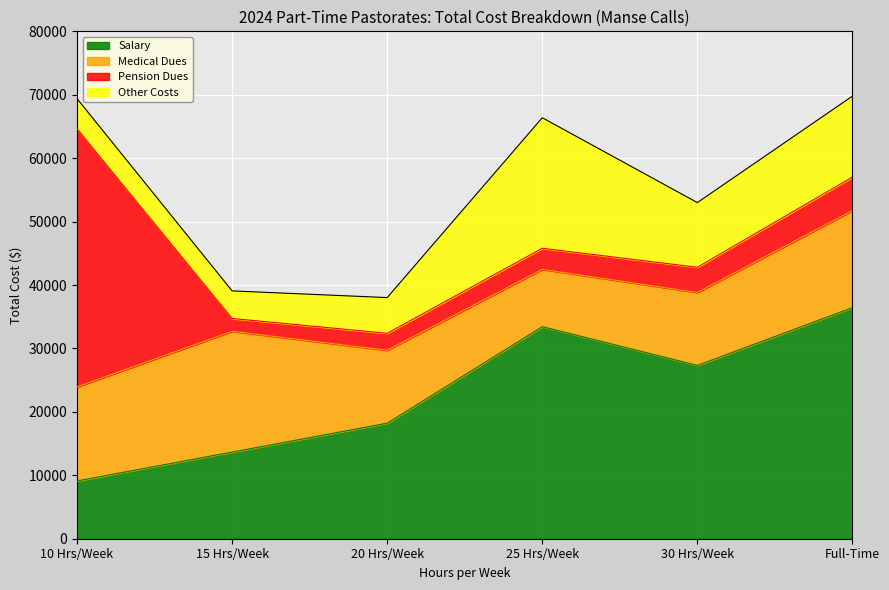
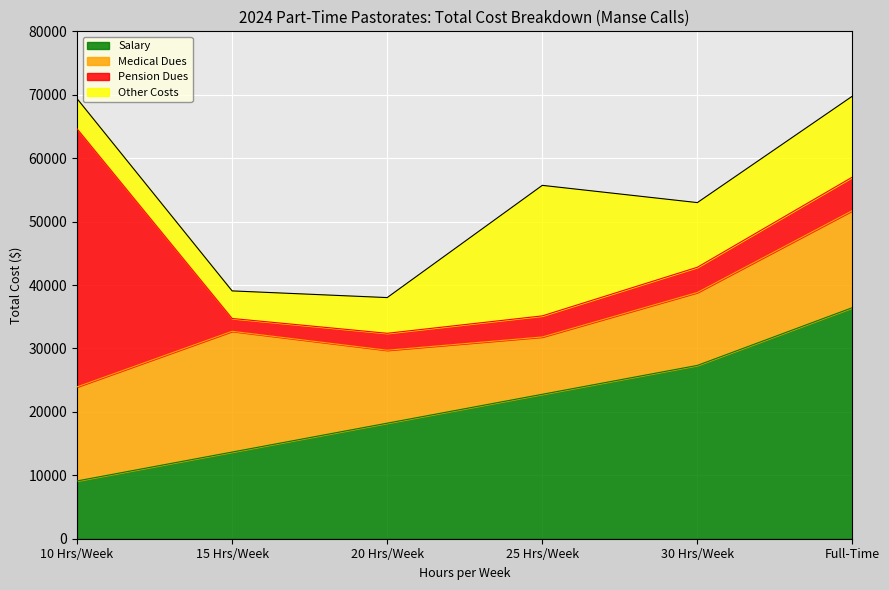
  {
    "Salary": {
      "10 Hrs/Week": 9000,
      "15 Hrs/Week": 14000,
      "20 Hrs/Week": 18000,
-     "25 Hrs/Week": 33000,
+     "25 Hrs/Week": 23000,
      "30 Hrs/Week": 27000,
      "Full-Time": 36000
    },
    "Medical Dues": {
      "10 Hrs/Week": 15000,
      "15 Hrs/Week": 19000,
      "20 Hrs/Week": 12000,
      "25 Hrs/Week": 9000,
      "30 Hrs/Week": 12000,
      "Full-Time": 15000
    },
    "Pension Dues": {
      "10 Hrs/Week": 41000,
      "15 Hrs/Week": 2000,
      "20 Hrs/Week": 3000,
      "25 Hrs/Week": 3000,
      "30 Hrs/Week": 4000,
      "Full-Time": 5000
    },
    "Other Costs": {
      "10 Hrs/Week": 5000,
      "15 Hrs/Week": 4000,
      "20 Hrs/Week": 6000,
      "25 Hrs/Week": 21000,
      "30 Hrs/Week": 10000,
      "Full-Time": 13000
    }
  }
